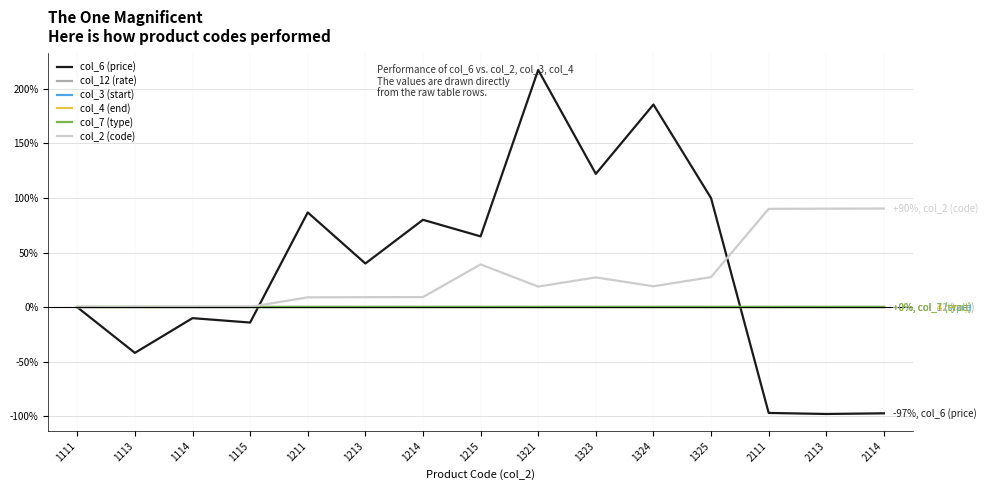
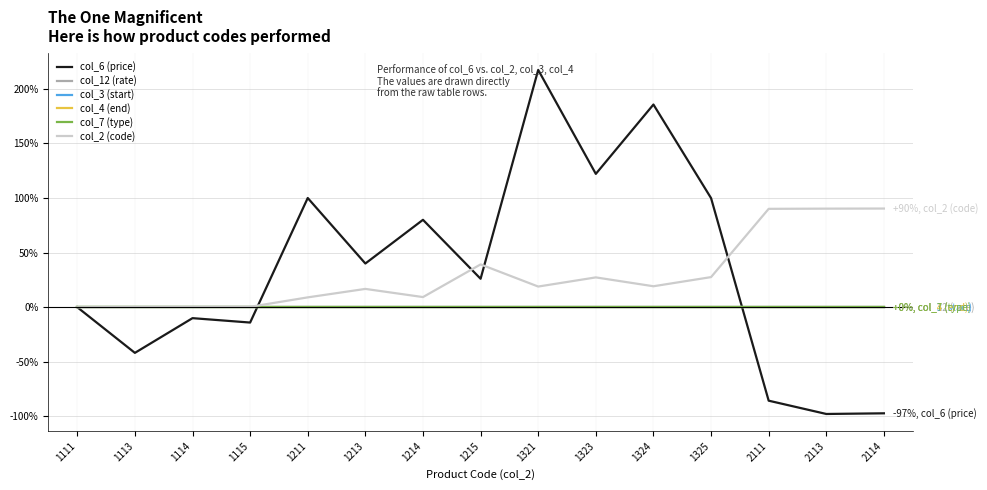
  {
    "col_6 (price)": {
      "1113": "-42%",
      "1114": "-10%",
      "1115": "-14%",
-     "1211": "87%",
+     "1211": "100%",
      "1213": "40%",
      "1214": "80%",
-     "1215": "65%",
+     "1215": "26%",
      "1323": "122%",
      "1324": "185%",
      "1325": "100%",
-     "2111": "-97%",
+     "2111": "-86%",
      "2113": "-98%"
    },
    "col_7 (type)": {
      "1211": "0%",
      "1213": "0%",
      "1214": "0%",
      "1215": "0%",
      "1321": "0%",
      "1323": "0%",
      "1324": "0%",
      "1325": "0%",
      "2111": "0%",
      "2113": "0%"
    },
    "col_2 (code)": {
      "1211": "9%",
-     "1213": "9%",
+     "1213": "17%",
      "1214": "9%",
      "1215": "39%",
      "1321": "19%",
      "1323": "27%",
      "1324": "19%",
      "1325": "28%",
      "2111": "90%",
      "2113": "90%"
    }
  }
